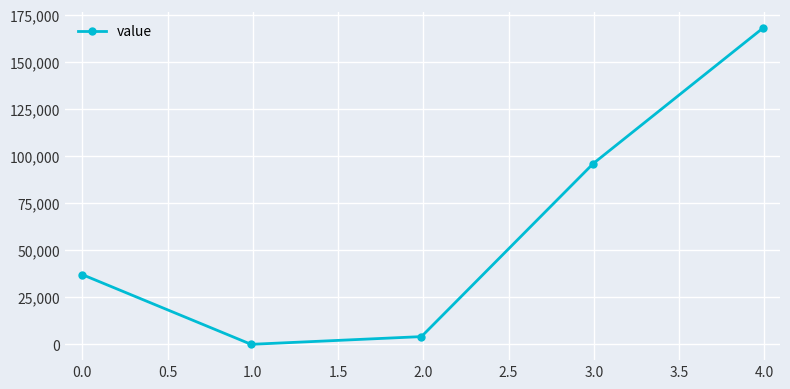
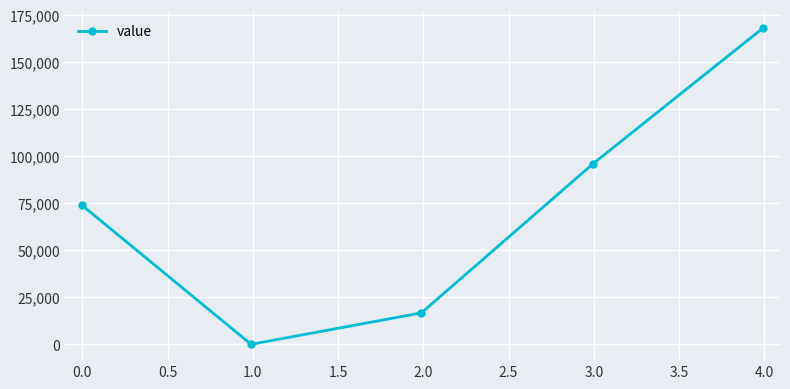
  {
-   "0.0": "37,000",
+   "0.0": "74,000",
    "1.0": "0",
-   "2.0": "4,000",
+   "2.0": "17,000",
    "3.0": "96,000",
    "4.0": "168,000"
  }
